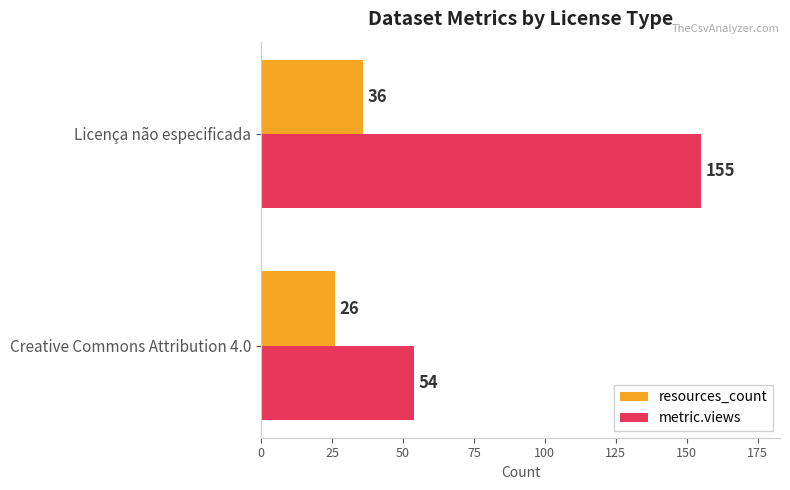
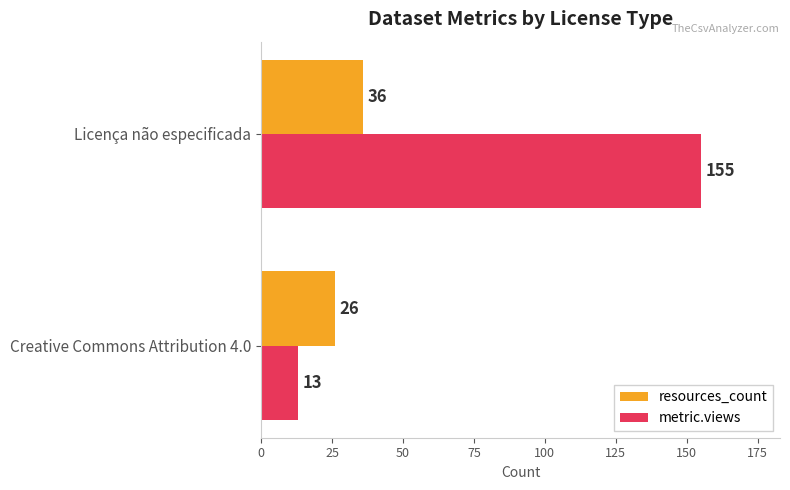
  {
    "resources_count": {
      "Licença não especificada": 36,
      "Creative Commons Attribution 4.0": 26
    },
    "metric.views": {
      "Licença não especificada": 155,
-     "Creative Commons Attribution 4.0": 54
+     "Creative Commons Attribution 4.0": 13
    }
  }
